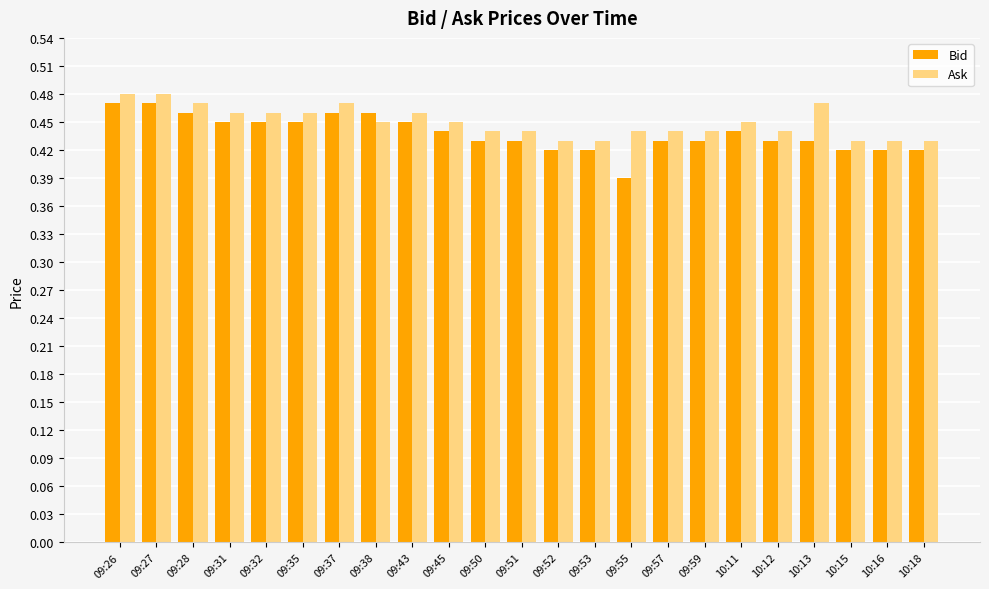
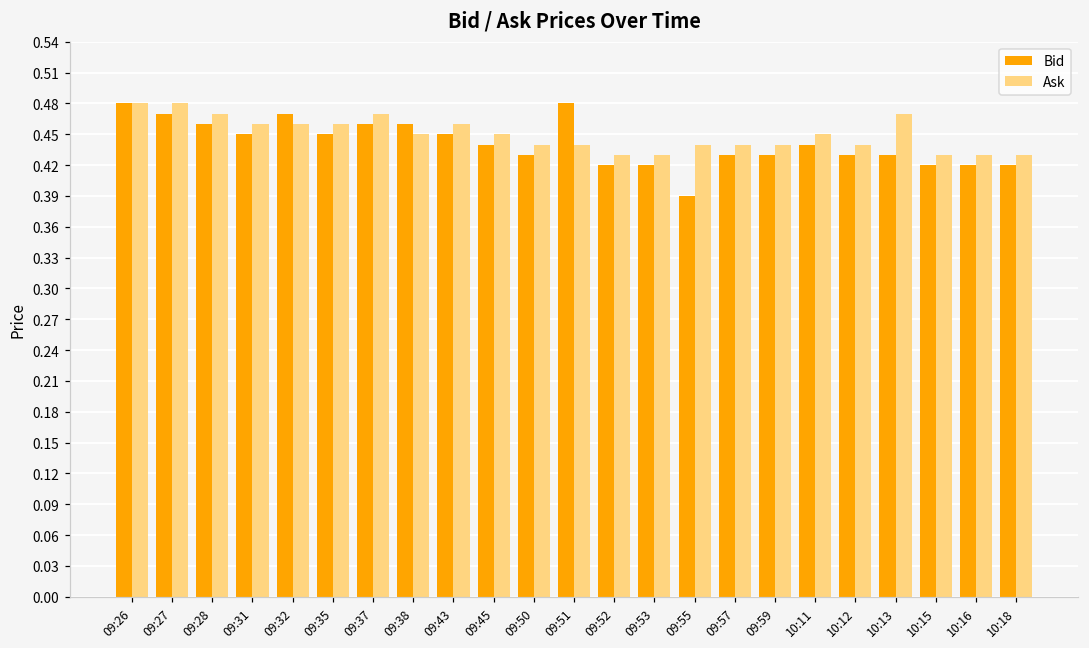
  {
    "Bid": {
-     "09:26": 0.47,
+     "09:26": 0.48,
      "09:27": 0.47,
      "09:28": 0.46,
      "09:31": 0.45,
-     "09:32": 0.45,
+     "09:32": 0.47,
      "09:35": 0.45,
      "09:37": 0.46,
      "09:38": 0.46,
      "09:43": 0.45,
      "09:45": 0.44,
      "09:50": 0.43,
-     "09:51": 0.43,
+     "09:51": 0.48,
      "09:52": 0.42,
      "09:53": 0.42,
      "09:55": 0.39,
      "09:57": 0.43,
      "09:59": 0.43,
      "10:11": 0.44,
      "10:12": 0.43,
      "10:13": 0.43,
      "10:15": 0.42,
      "10:16": 0.42,
      "10:18": 0.42
    },
    "Ask": {
      "09:26": 0.48,
      "09:27": 0.48,
      "09:28": 0.47,
      "09:31": 0.46,
      "09:32": 0.46,
      "09:35": 0.46,
      "09:37": 0.47,
      "09:38": 0.45,
      "09:43": 0.46,
      "09:45": 0.45,
      "09:50": 0.44,
      "09:51": 0.44,
      "09:52": 0.43,
      "09:53": 0.43,
      "09:55": 0.44,
      "09:57": 0.44,
      "09:59": 0.44,
      "10:11": 0.45,
      "10:12": 0.44,
      "10:13": 0.47,
      "10:15": 0.43,
      "10:16": 0.43,
      "10:18": 0.43
    }
  }
